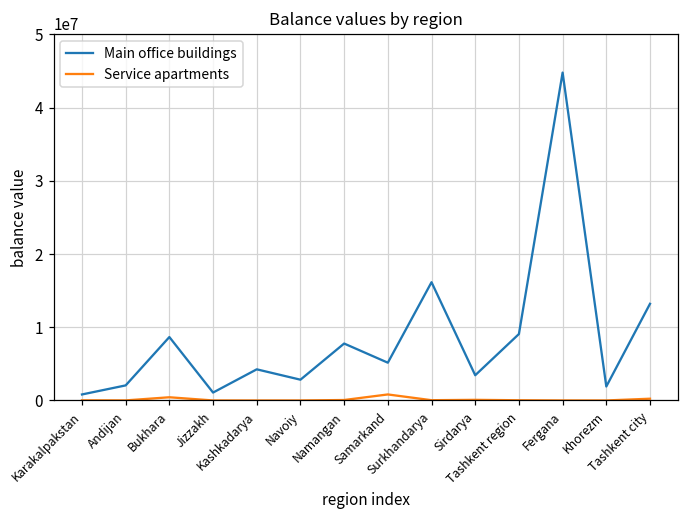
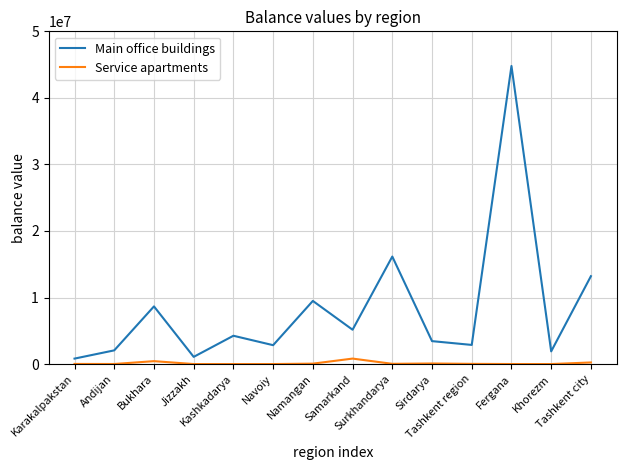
  {
    "Main office buildings": {
      "Karakalpakstan": 1000000,
      "Andijan": 2000000,
      "Bukhara": 9000000,
      "Jizzakh": 1000000,
      "Kashkadarya": 4000000,
      "Navoiy": 3000000,
-     "Namangan": 8000000,
+     "Namangan": 9000000,
      "Samarkand": 5000000,
      "Surkhandarya": 16000000,
      "Sirdarya": 3000000,
-     "Tashkent region": 9000000,
+     "Tashkent region": 3000000,
      "Fergana": 45000000,
      "Khorezm": 2000000,
      "Tashkent city": 13000000
    },
    "Service apartments": {
      "Karakalpakstan": 0,
      "Andijan": 0,
      "Bukhara": 0,
      "Jizzakh": 0,
      "Kashkadarya": 0,
      "Navoiy": 0,
      "Namangan": 0,
      "Samarkand": 1000000,
      "Surkhandarya": 0,
      "Sirdarya": 0,
      "Tashkent region": 0,
      "Fergana": 0,
      "Khorezm": 0,
      "Tashkent city": 0
    }
  }
